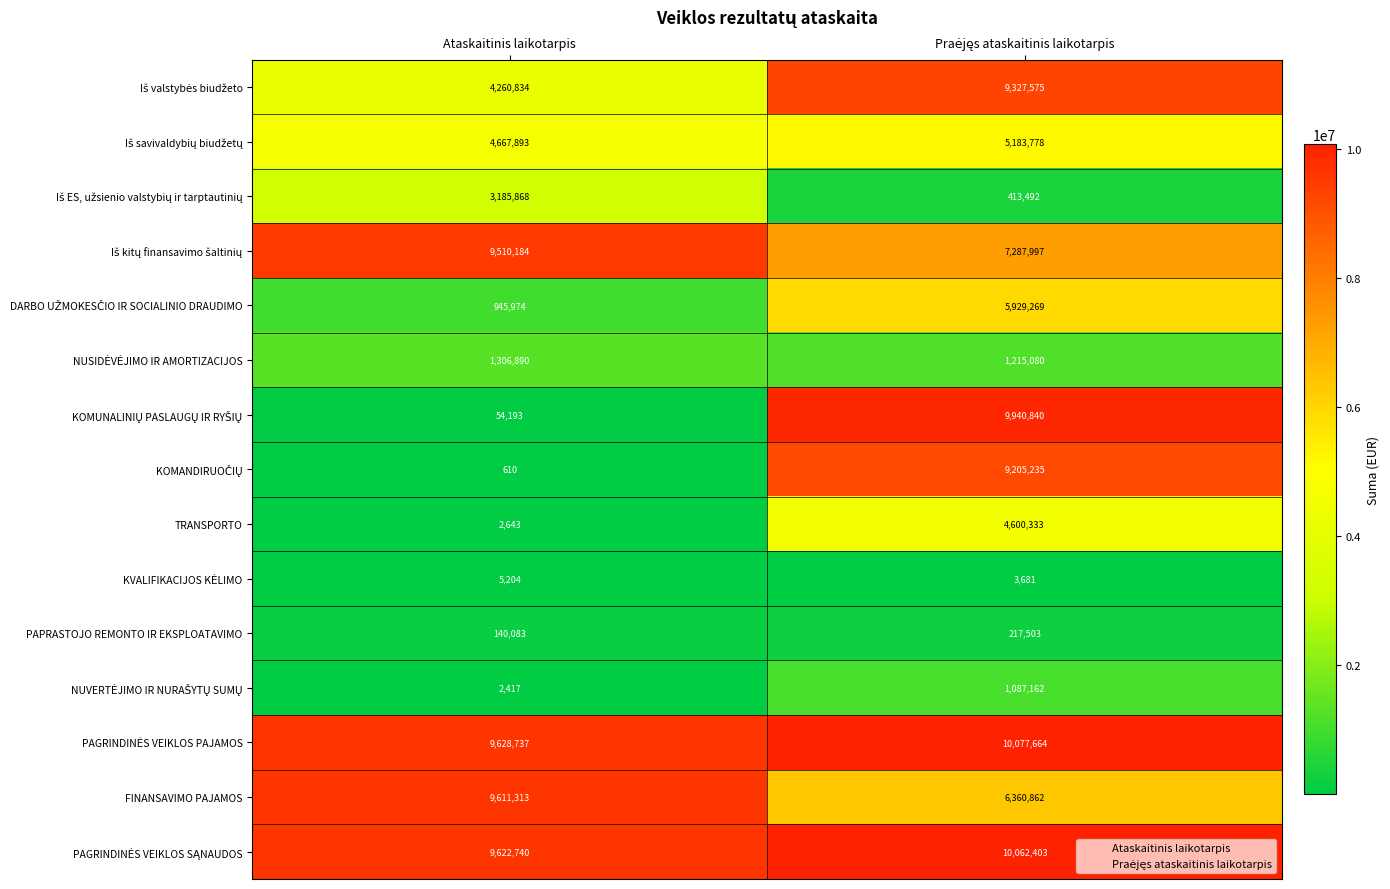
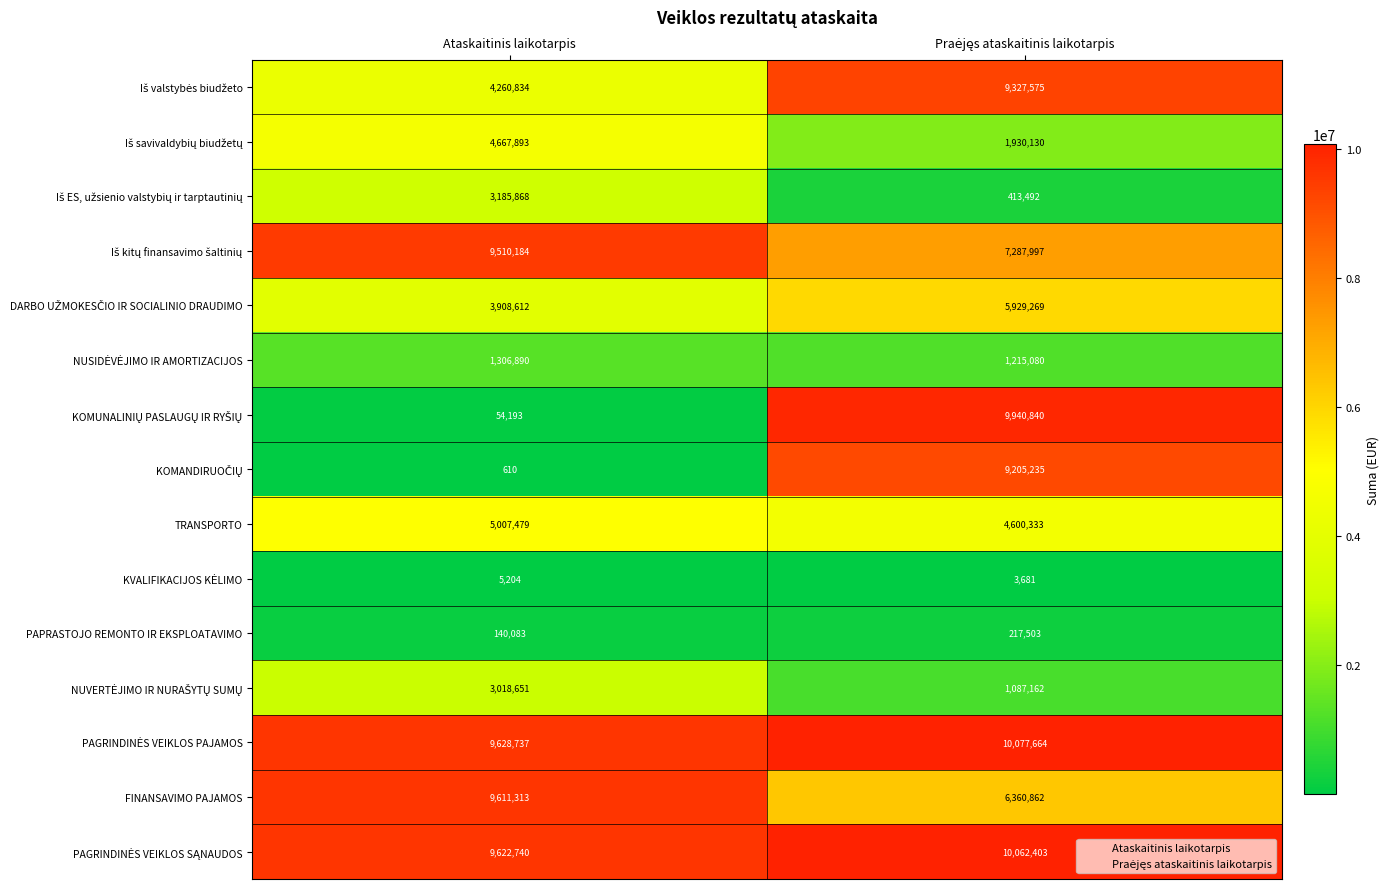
  {
    "Iš valstybės biudžeto": {
      "Ataskaitinis laikotarpis": "4,260,834",
      "Praėjęs ataskaitinis laikotarpis": "9,327,575"
    },
    "Iš savivaldybių biudžetų": {
      "Ataskaitinis laikotarpis": "4,667,893",
-     "Praėjęs ataskaitinis laikotarpis": "5,183,778"
+     "Praėjęs ataskaitinis laikotarpis": "1,930,130"
    },
    "Iš ES, užsienio valstybių ir tarptautinių": {
      "Ataskaitinis laikotarpis": "3,185,868",
      "Praėjęs ataskaitinis laikotarpis": "413,492"
    },
    "Iš kitų finansavimo šaltinių": {
      "Ataskaitinis laikotarpis": "9,510,184",
      "Praėjęs ataskaitinis laikotarpis": "7,287,997"
    },
    "DARBO UŽMOKESČIO IR SOCIALINIO DRAUDIMO": {
-     "Ataskaitinis laikotarpis": "945,974",
+     "Ataskaitinis laikotarpis": "3,908,612",
      "Praėjęs ataskaitinis laikotarpis": "5,929,269"
    },
    "NUSIDĖVĖJIMO IR AMORTIZACIJOS": {
      "Ataskaitinis laikotarpis": "1,306,890",
      "Praėjęs ataskaitinis laikotarpis": "1,215,080"
    },
    "KOMUNALINIŲ PASLAUGŲ IR RYŠIŲ": {
      "Ataskaitinis laikotarpis": "54,193",
      "Praėjęs ataskaitinis laikotarpis": "9,940,840"
    },
    "KOMANDIRUOČIŲ": {
      "Ataskaitinis laikotarpis": "610",
      "Praėjęs ataskaitinis laikotarpis": "9,205,235"
    },
    "TRANSPORTO": {
-     "Ataskaitinis laikotarpis": "2,643",
+     "Ataskaitinis laikotarpis": "5,007,479",
      "Praėjęs ataskaitinis laikotarpis": "4,600,333"
    },
    "KVALIFIKACIJOS KĖLIMO": {
      "Ataskaitinis laikotarpis": "5,204",
      "Praėjęs ataskaitinis laikotarpis": "3,681"
    },
    "PAPRASTOJO REMONTO IR EKSPLOATAVIMO": {
      "Ataskaitinis laikotarpis": "140,083",
      "Praėjęs ataskaitinis laikotarpis": "217,503"
    },
    "NUVERTĖJIMO IR NURAŠYTŲ SUMŲ": {
-     "Ataskaitinis laikotarpis": "2,417",
+     "Ataskaitinis laikotarpis": "3,018,651",
      "Praėjęs ataskaitinis laikotarpis": "1,087,162"
    },
    "PAGRINDINĖS VEIKLOS PAJAMOS": {
      "Ataskaitinis laikotarpis": "9,628,737",
      "Praėjęs ataskaitinis laikotarpis": "10,077,664"
    },
    "FINANSAVIMO PAJAMOS": {
      "Ataskaitinis laikotarpis": "9,611,313",
      "Praėjęs ataskaitinis laikotarpis": "6,360,862"
    },
    "PAGRINDINĖS VEIKLOS SĄNAUDOS": {
      "Ataskaitinis laikotarpis": "9,622,740",
      "Praėjęs ataskaitinis laikotarpis": "10,062,403"
    }
  }
